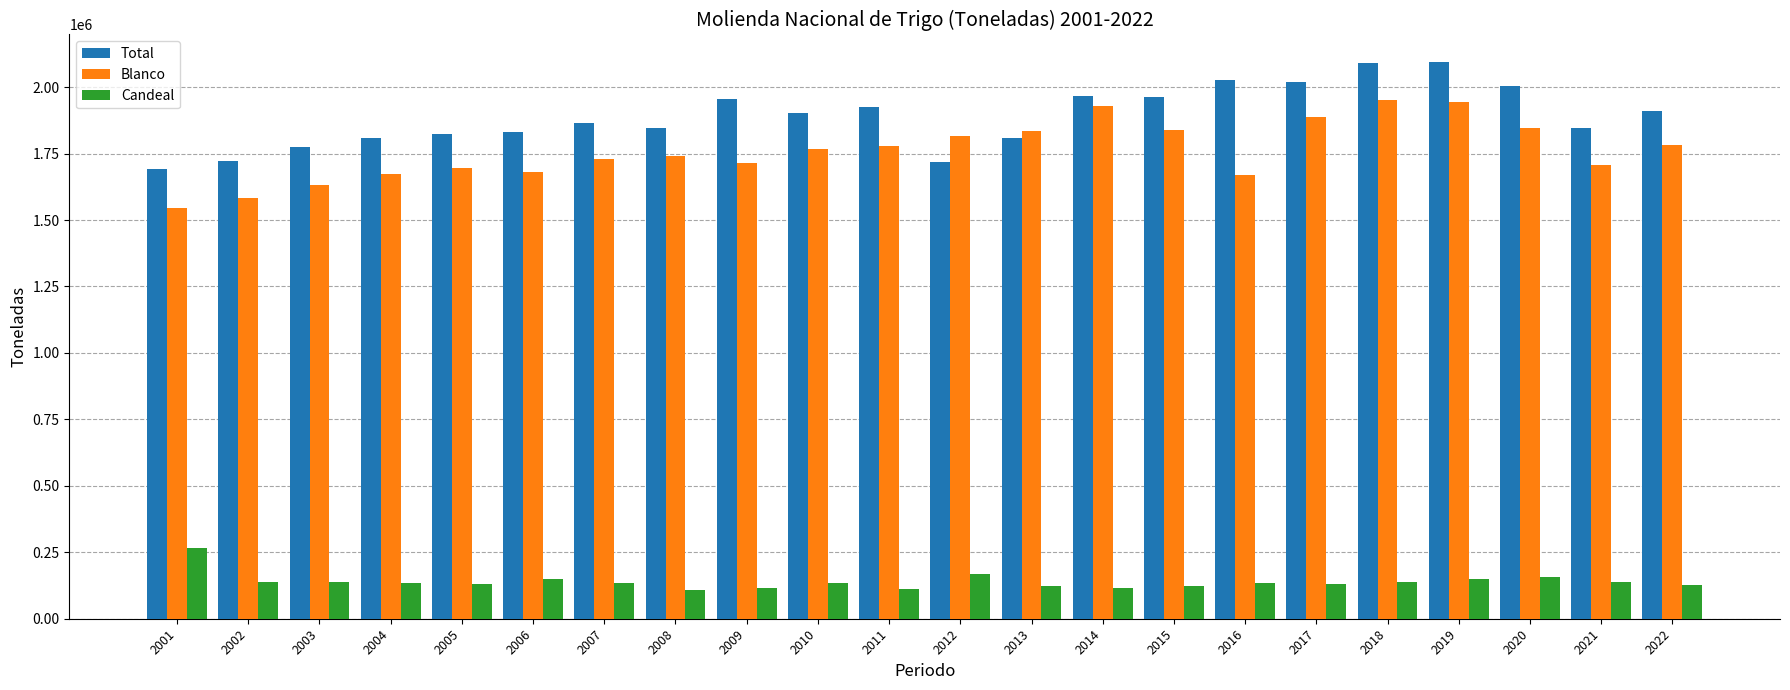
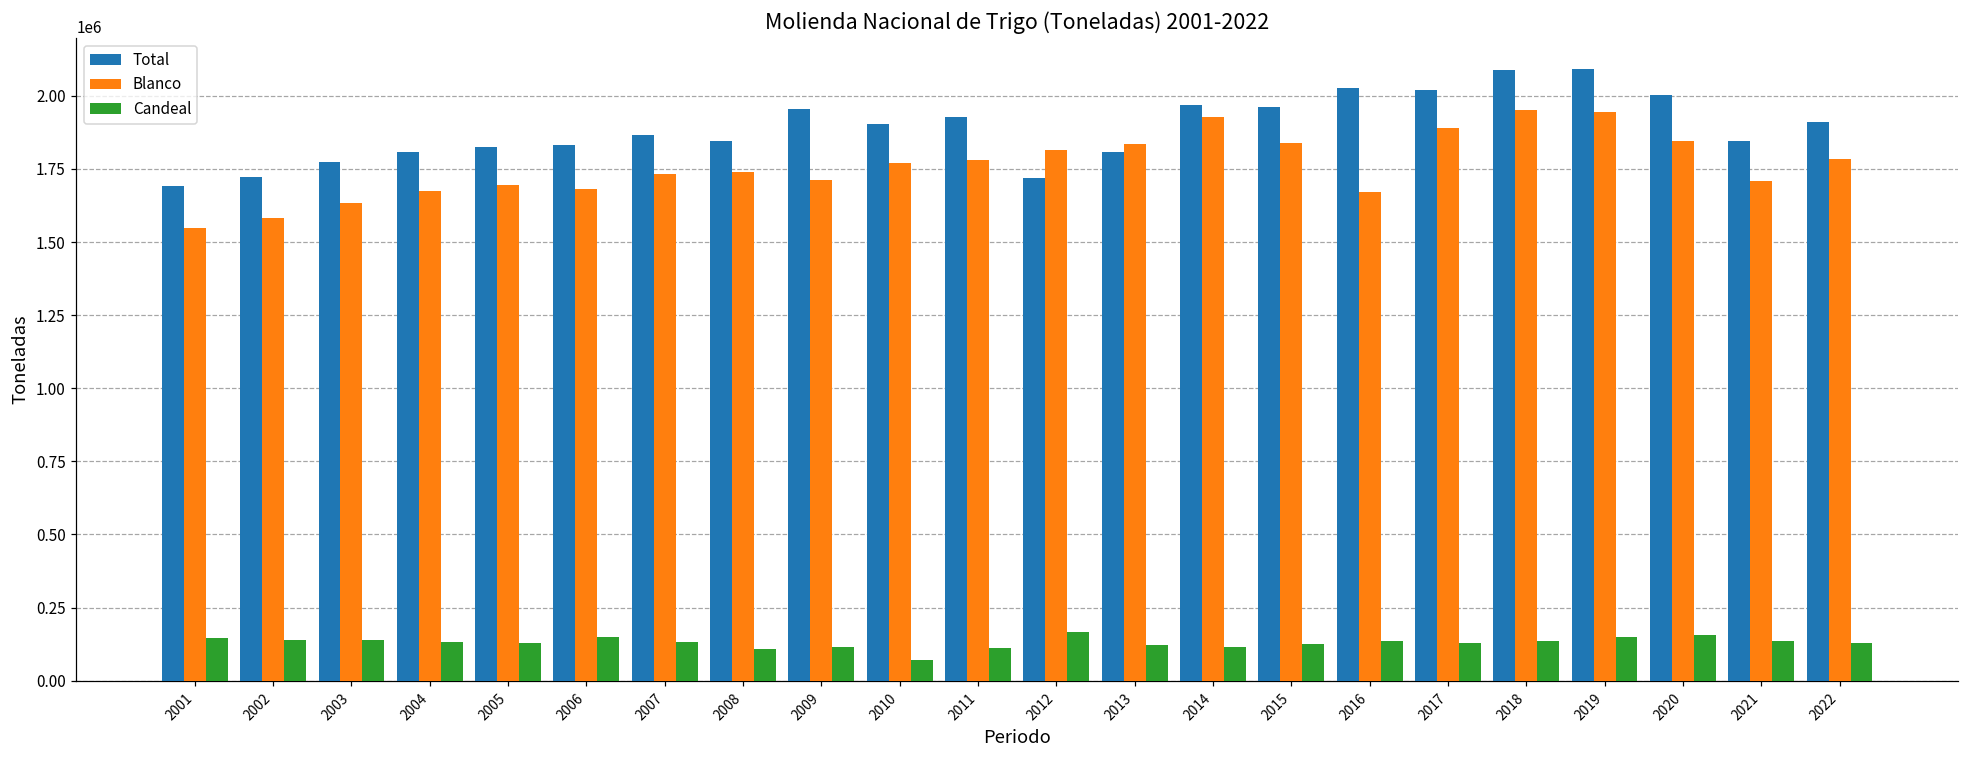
  {
    "Total": {
      "2001": 1690000,
      "2002": 1720000,
      "2003": 1770000,
      "2004": 1810000,
      "2005": 1820000,
      "2006": 1830000,
      "2007": 1860000,
      "2008": 1850000,
      "2009": 1960000,
      "2010": 1900000,
      "2011": 1930000,
      "2012": 1720000,
      "2013": 1810000,
      "2014": 1970000,
      "2015": 1960000,
      "2016": 2030000,
      "2017": 2020000,
      "2018": 2090000,
      "2019": 2090000,
      "2020": 2000000,
      "2021": 1850000,
      "2022": 1910000
    },
    "Blanco": {
      "2001": 1550000,
      "2002": 1580000,
      "2003": 1630000,
      "2004": 1670000,
      "2005": 1690000,
      "2006": 1680000,
      "2007": 1730000,
      "2008": 1740000,
      "2009": 1710000,
      "2010": 1770000,
      "2011": 1780000,
      "2012": 1810000,
      "2013": 1830000,
      "2014": 1930000,
      "2015": 1840000,
      "2016": 1670000,
      "2017": 1890000,
      "2018": 1950000,
      "2019": 1950000,
      "2020": 1850000,
      "2021": 1710000,
      "2022": 1780000
    },
    "Candeal": {
-     "2001": 270000,
+     "2001": 150000,
      "2002": 140000,
      "2003": 140000,
      "2004": 130000,
      "2005": 130000,
      "2006": 150000,
      "2007": 130000,
      "2008": 110000,
      "2009": 120000,
-     "2010": 130000,
+     "2010": 70000,
      "2011": 110000,
      "2012": 170000,
      "2013": 120000,
      "2014": 120000,
      "2015": 120000,
      "2016": 130000,
      "2017": 130000,
      "2018": 140000,
      "2019": 150000,
      "2020": 160000,
      "2021": 140000,
      "2022": 130000
    }
  }
